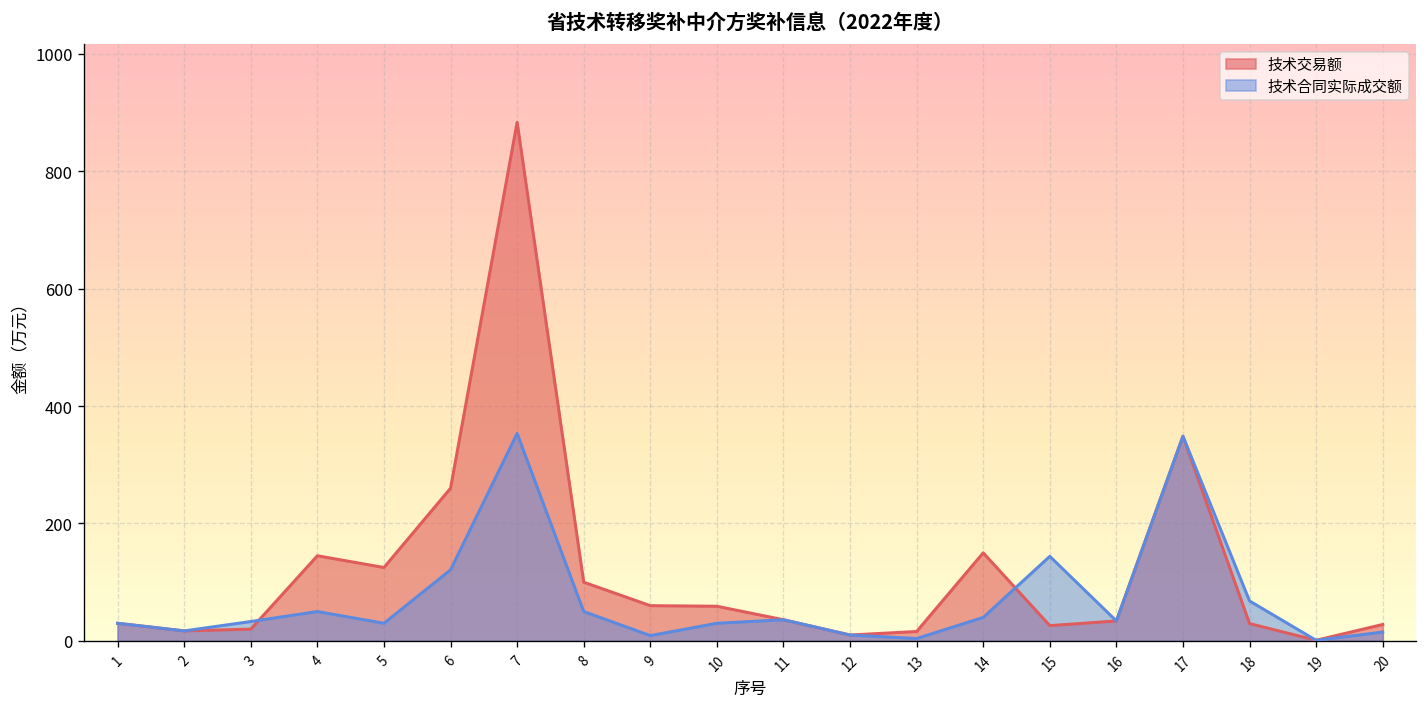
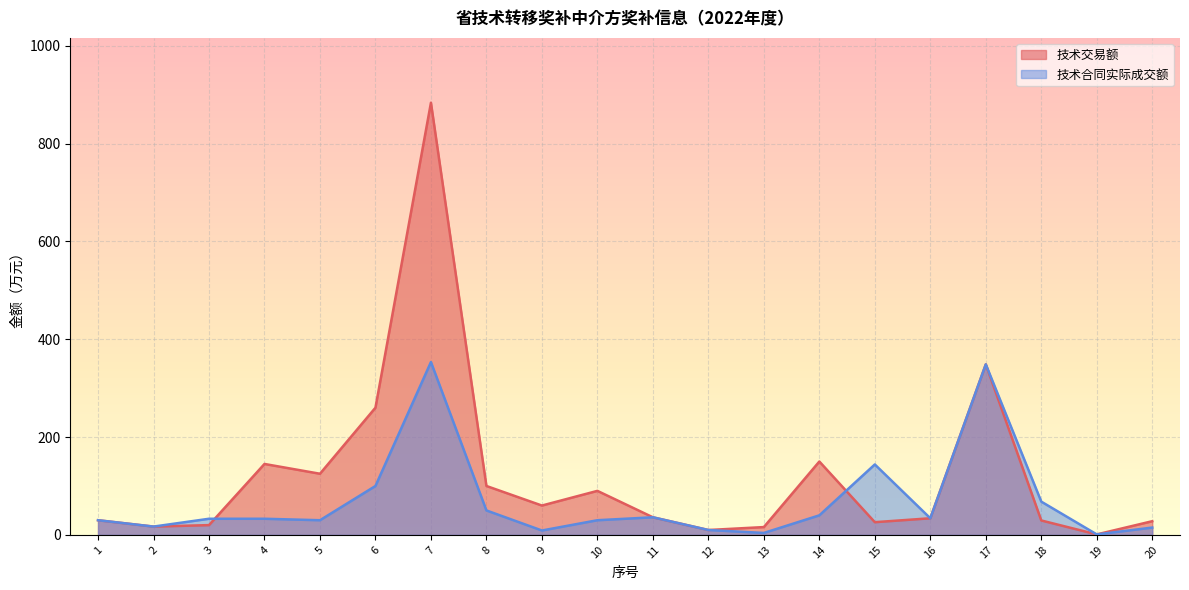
  {
    "技术交易额": {
      "3": 20,
      "4": 150,
      "5": 130,
      "6": 260,
      "7": 880,
      "8": 100,
      "9": 60,
-     "10": 60,
+     "10": 90,
      "13": 20,
      "14": 150,
      "15": 30,
      "18": 30,
      "20": 30
    },
    "技术合同实际成交额": {
      "3": 30,
-     "4": 50,
+     "4": 30,
      "5": 30,
-     "6": 120,
+     "6": 100,
      "7": 350,
      "8": 50,
      "9": 10,
      "10": 30,
      "13": 0,
      "14": 40,
      "15": 140,
      "18": 70,
      "20": 20
    }
  }
